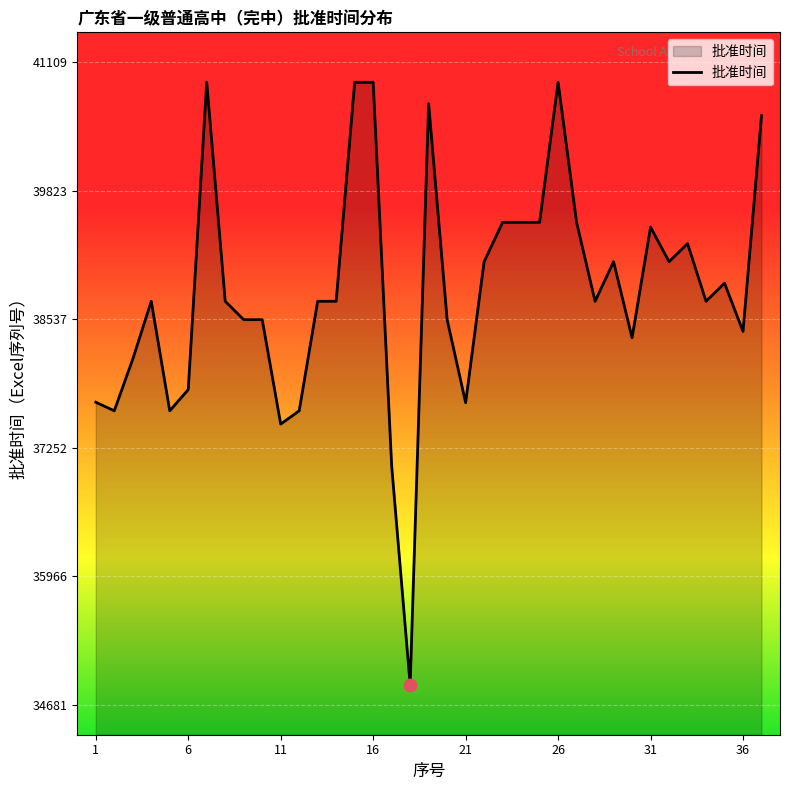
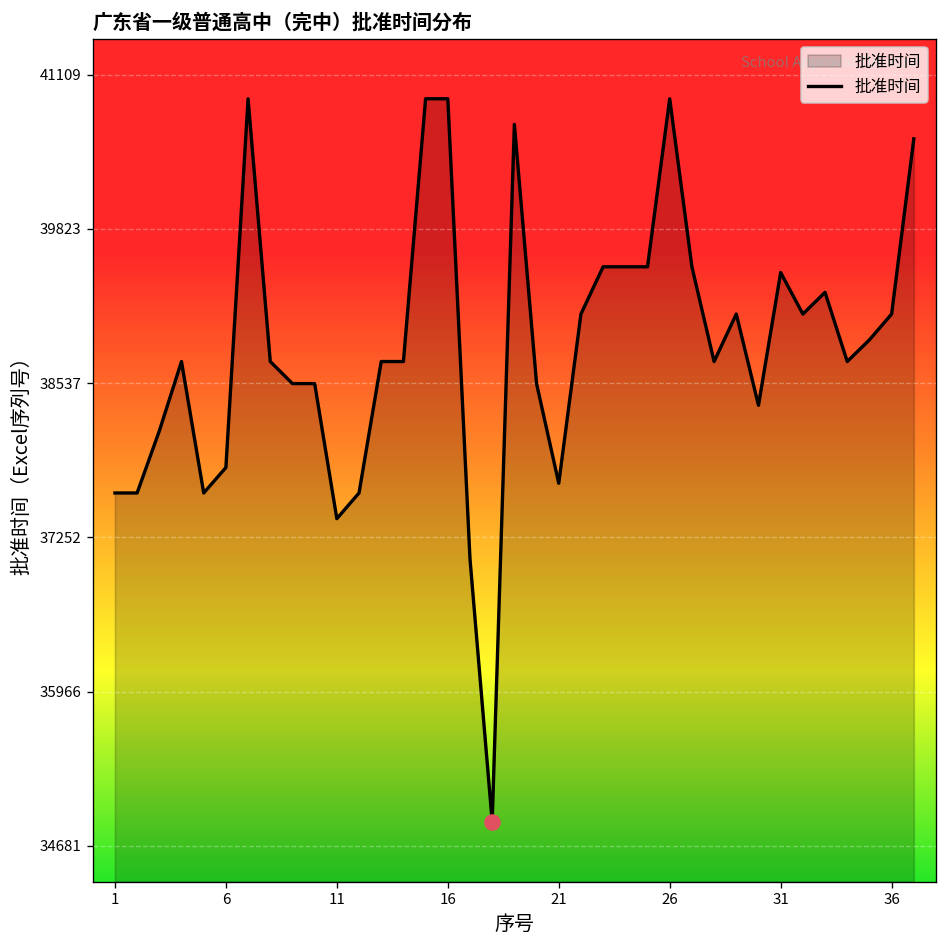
  {
    "批准时间": {
-     "1": 37700,
+     "1": 37600,
      "6": 37800,
-     "11": 37500,
+     "11": 37400,
      "16": 40900,
      "21": 37700,
      "26": 40900,
      "31": 39500,
-     "36": 38400
+     "36": 39100
    }
  }
